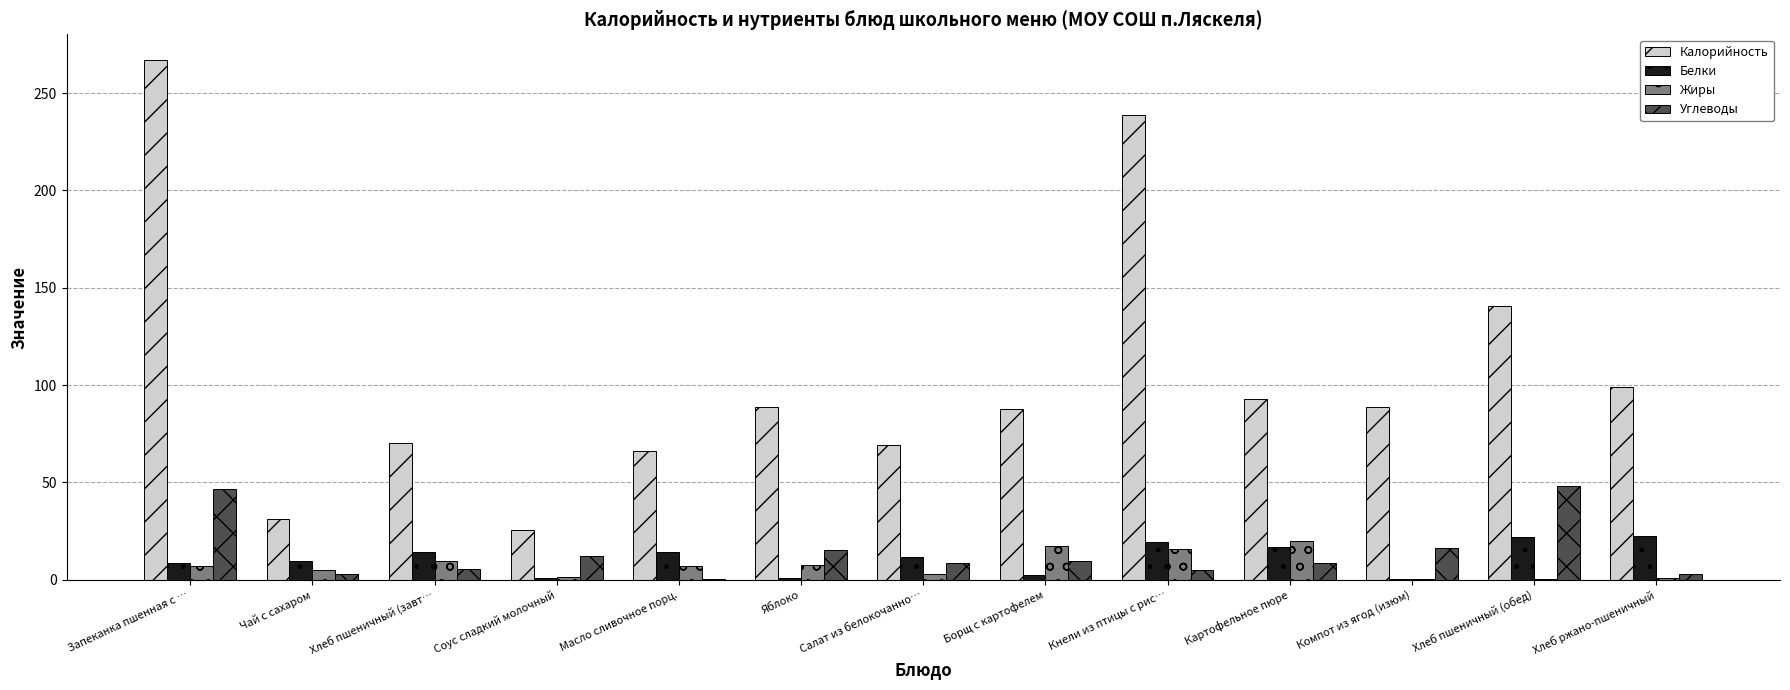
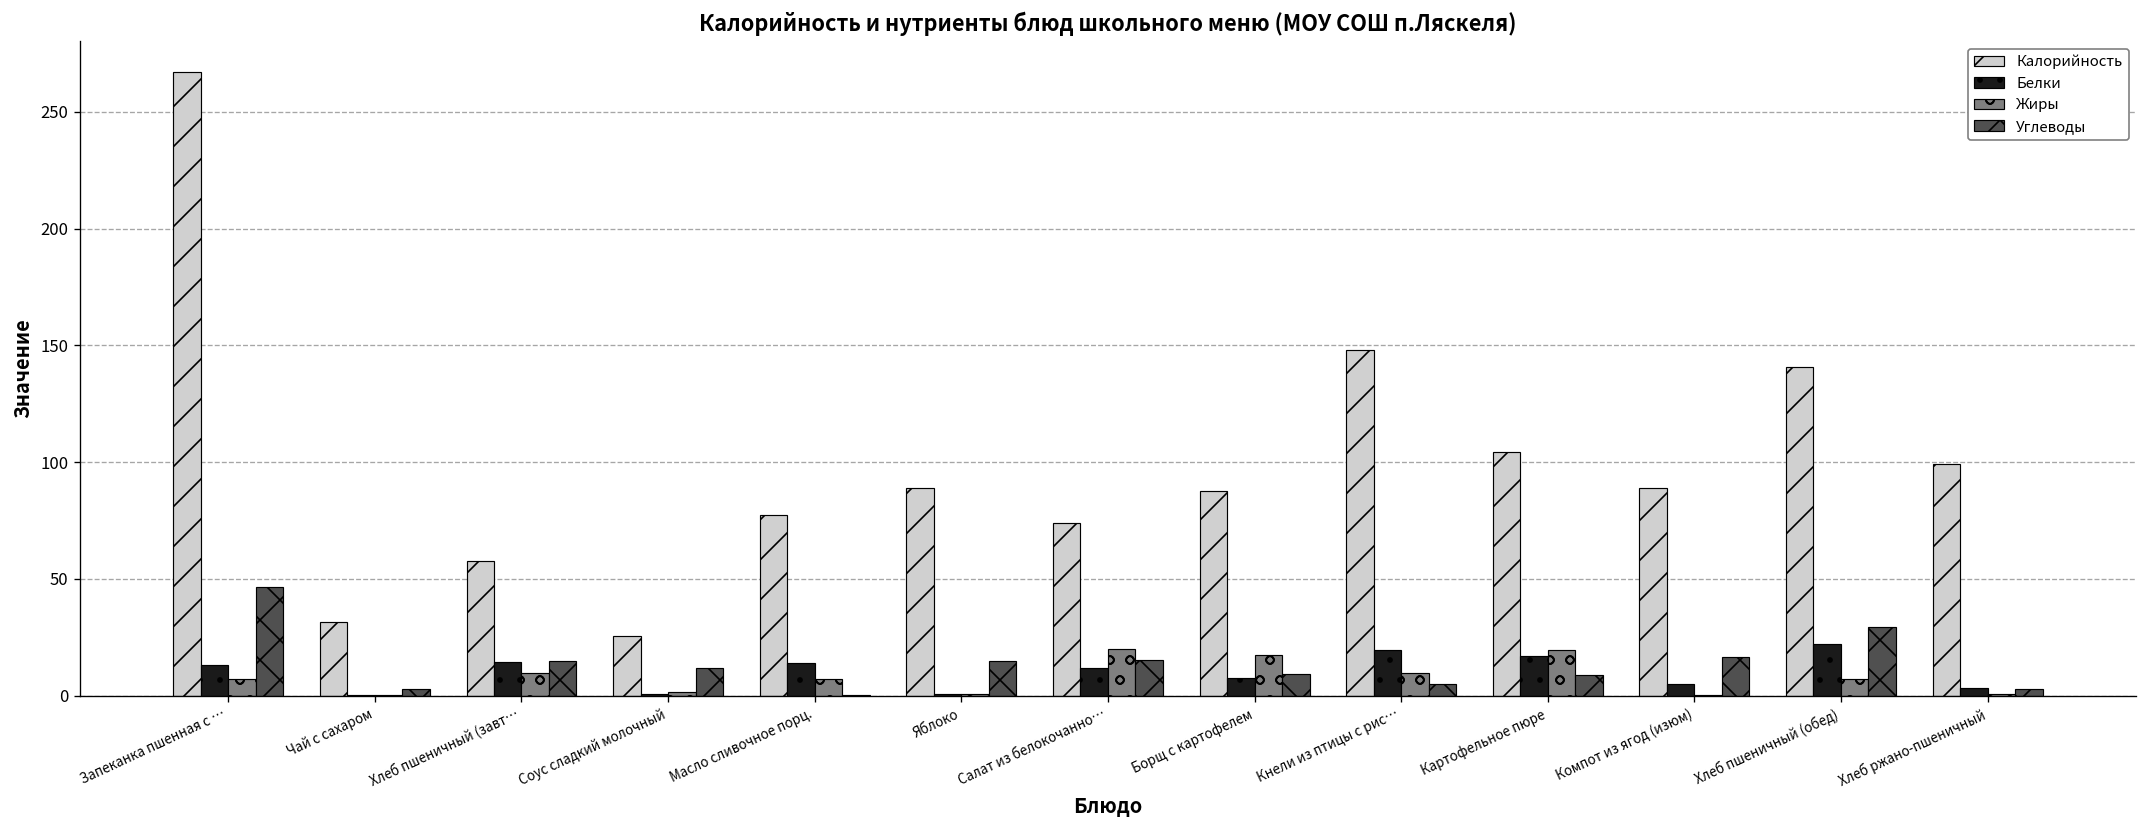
  {
    "Калорийность": {
      "Запеканка пшенная с …": 267,
      "Чай с сахаром": 31,
-     "Хлеб пшеничный (завт…": 70,
+     "Хлеб пшеничный (завт…": 58,
      "Соус сладкий молочный": 25,
-     "Масло сливочное порц.": 66,
+     "Масло сливочное порц.": 77,
      "Яблоко": 89,
-     "Салат из белокочанно…": 69,
+     "Салат из белокочанно…": 74,
      "Борщ с картофелем": 88,
-     "Кнели из птицы с рис…": 239,
-     "Картофельное пюре": 93,
+     "Кнели из птицы с рис…": 148,
+     "Картофельное пюре": 104,
      "Компот из ягод (изюм)": 89,
      "Хлеб пшеничный (обед)": 141,
      "Хлеб ржано-пшеничный": 99
    },
    "Белки": {
-     "Запеканка пшенная с …": 9,
-     "Чай с сахаром": 10,
+     "Запеканка пшенная с …": 13,
+     "Чай с сахаром": 0,
      "Хлеб пшеничный (завт…": 14,
      "Масло сливочное порц.": 14,
      "Салат из белокочанно…": 12,
-     "Борщ с картофелем": 2,
+     "Борщ с картофелем": 8,
      "Кнели из птицы с рис…": 20,
      "Картофельное пюре": 17,
-     "Компот из ягод (изюм)": 1,
+     "Компот из ягод (изюм)": 5,
      "Хлеб пшеничный (обед)": 22,
-     "Хлеб ржано-пшеничный": 22
+     "Хлеб ржано-пшеничный": 3
    },
    "Жиры": {
      "Запеканка пшенная с …": 7,
-     "Чай с сахаром": 5,
+     "Чай с сахаром": 0,
      "Хлеб пшеничный (завт…": 10,
      "Соус сладкий молочный": 1,
      "Масло сливочное порц.": 7,
-     "Яблоко": 7,
-     "Салат из белокочанно…": 3,
+     "Яблоко": 1,
+     "Салат из белокочанно…": 20,
      "Борщ с картофелем": 17,
-     "Кнели из птицы с рис…": 16,
+     "Кнели из птицы с рис…": 10,
      "Картофельное пюре": 20,
-     "Хлеб пшеничный (обед)": 1
+     "Хлеб пшеничный (обед)": 7
    },
    "Углеводы": {
      "Запеканка пшенная с …": 46,
      "Чай с сахаром": 3,
-     "Хлеб пшеничный (завт…": 5,
+     "Хлеб пшеничный (завт…": 15,
      "Соус сладкий молочный": 12,
      "Яблоко": 15,
-     "Салат из белокочанно…": 9,
+     "Салат из белокочанно…": 15,
      "Борщ с картофелем": 9,
      "Кнели из птицы с рис…": 5,
      "Картофельное пюре": 9,
      "Компот из ягод (изюм)": 16,
-     "Хлеб пшеничный (обед)": 48,
+     "Хлеб пшеничный (обед)": 30,
      "Хлеб ржано-пшеничный": 3
    }
  }
